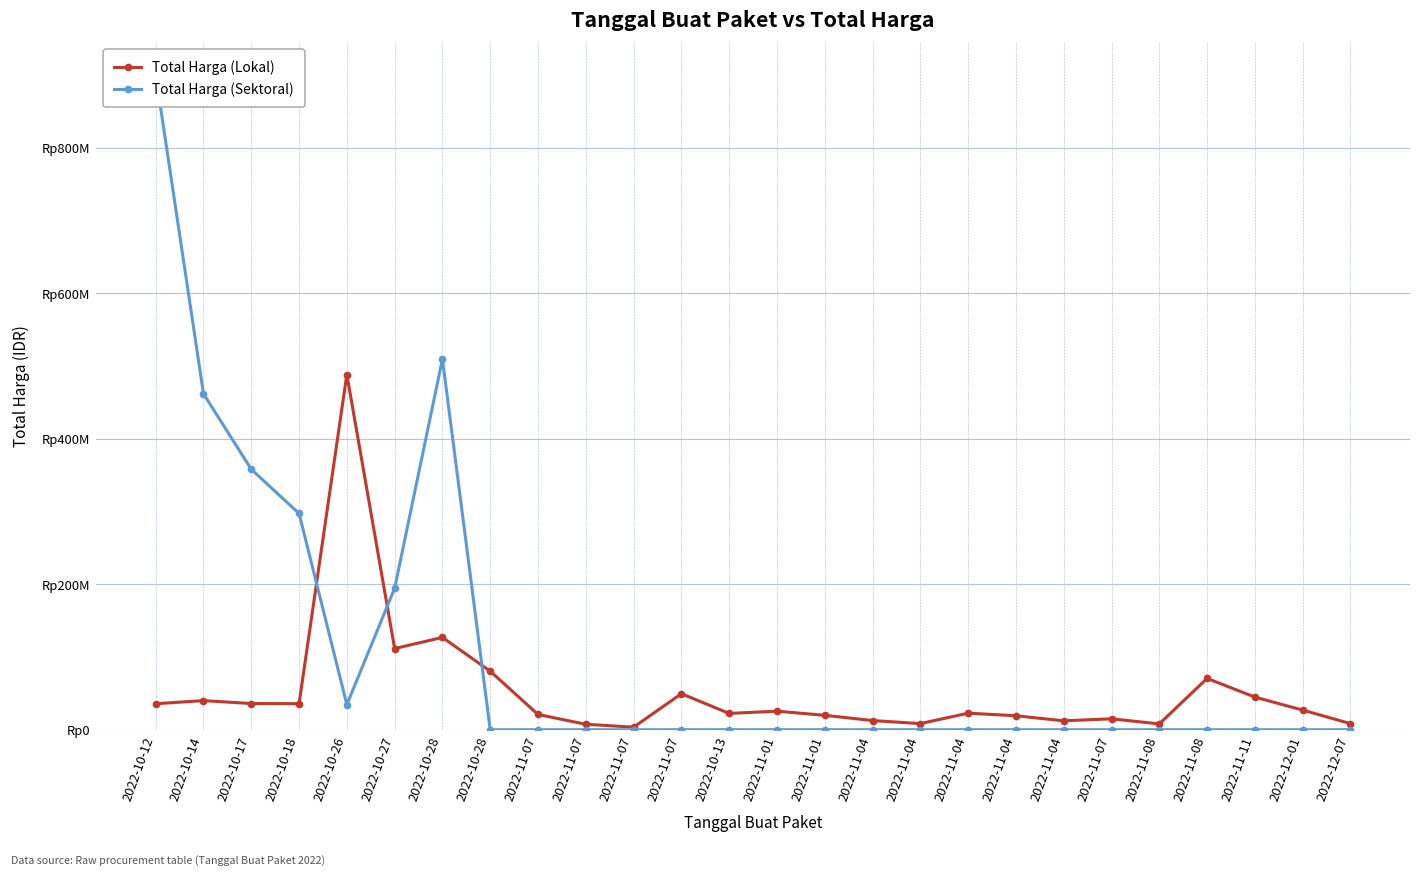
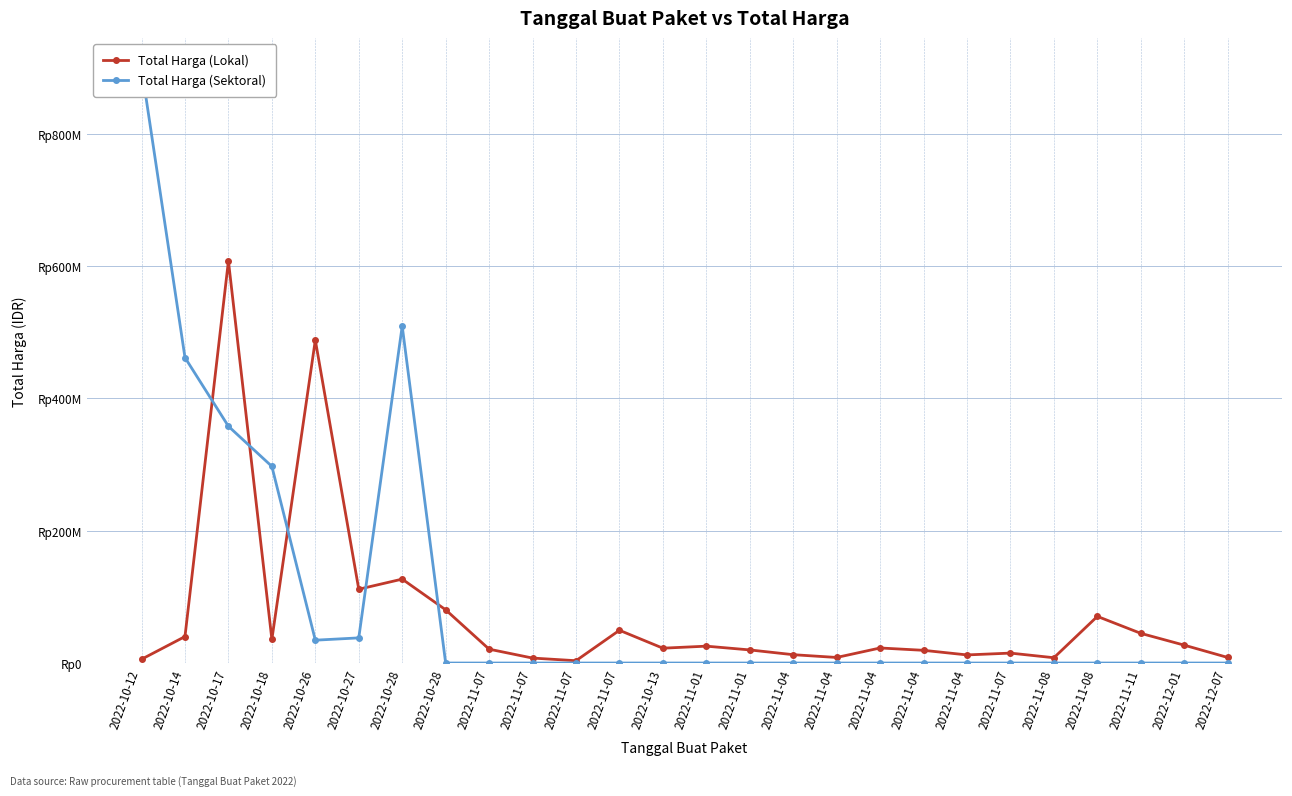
  {
    "Total Harga (Lokal)": {
-     "2022-10-12": "Rp40000000",
+     "2022-10-12": "Rp10000000",
      "2022-10-14": "Rp40000000",
-     "2022-10-17": "Rp40000000",
+     "2022-10-17": "Rp610000000",
      "2022-10-18": "Rp40000000",
      "2022-10-26": "Rp490000000",
      "2022-10-27": "Rp110000000",
      "2022-10-13": "Rp20000000",
      "2022-11-11": "Rp40000000",
      "2022-12-01": "Rp30000000",
      "2022-12-07": "Rp10000000"
    },
    "Total Harga (Sektoral)": {
      "2022-10-14": "Rp460000000",
      "2022-10-17": "Rp360000000",
      "2022-10-18": "Rp300000000",
      "2022-10-26": "Rp30000000",
-     "2022-10-27": "Rp190000000",
+     "2022-10-27": "Rp40000000",
      "2022-10-13": "Rp0",
      "2022-11-11": "Rp0",
      "2022-12-01": "Rp0",
      "2022-12-07": "Rp0"
    }
  }
